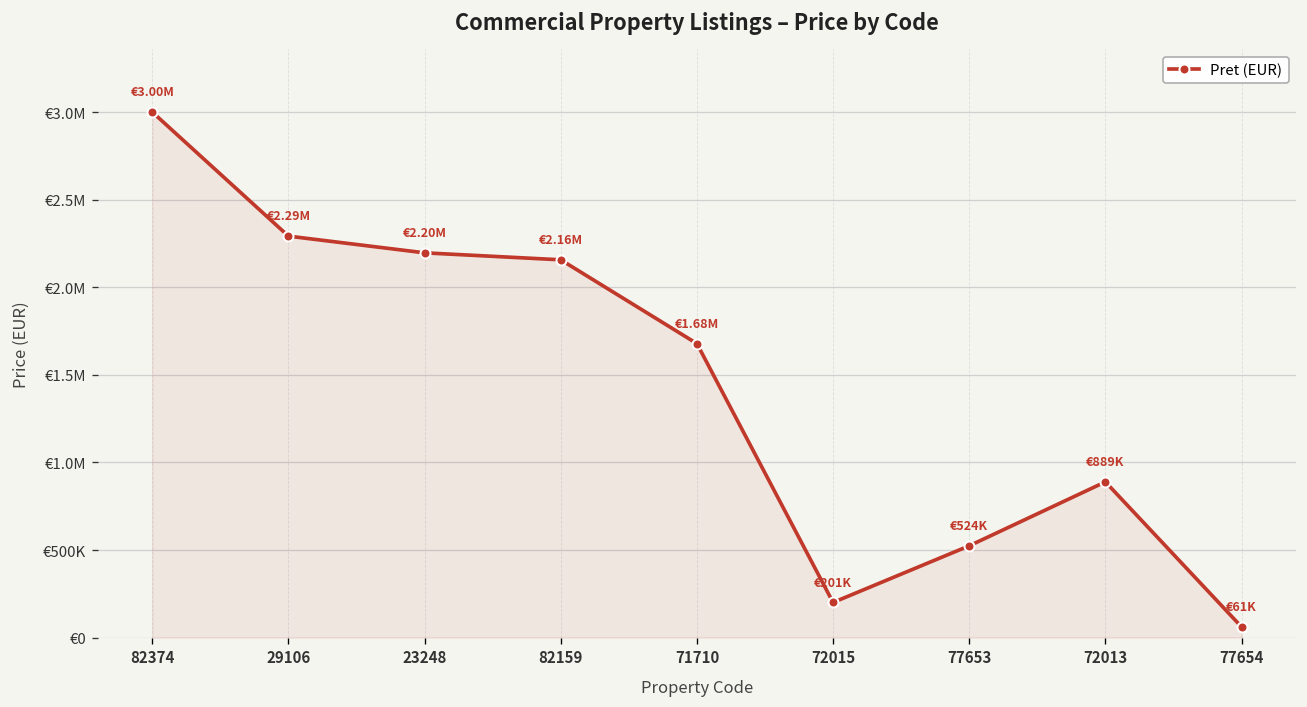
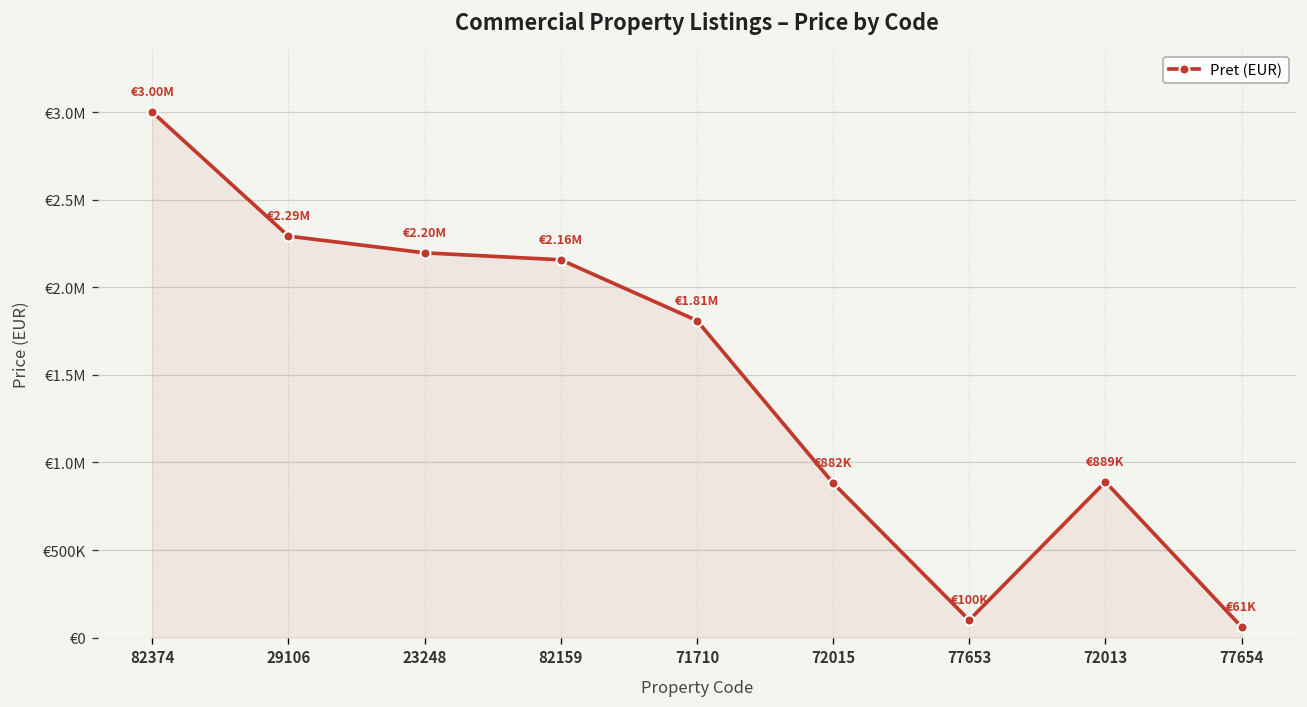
  {
    "82374": "€3.00M",
    "29106": "€2.29M",
    "23248": "€2.20M",
    "82159": "€2.16M",
-   "71710": "€1.68M",
-   "72015": "€201K",
-   "77653": "€524K",
+   "71710": "€1.81M",
+   "72015": "€882K",
+   "77653": "€100K",
    "72013": "€889K",
    "77654": "€61K"
  }
